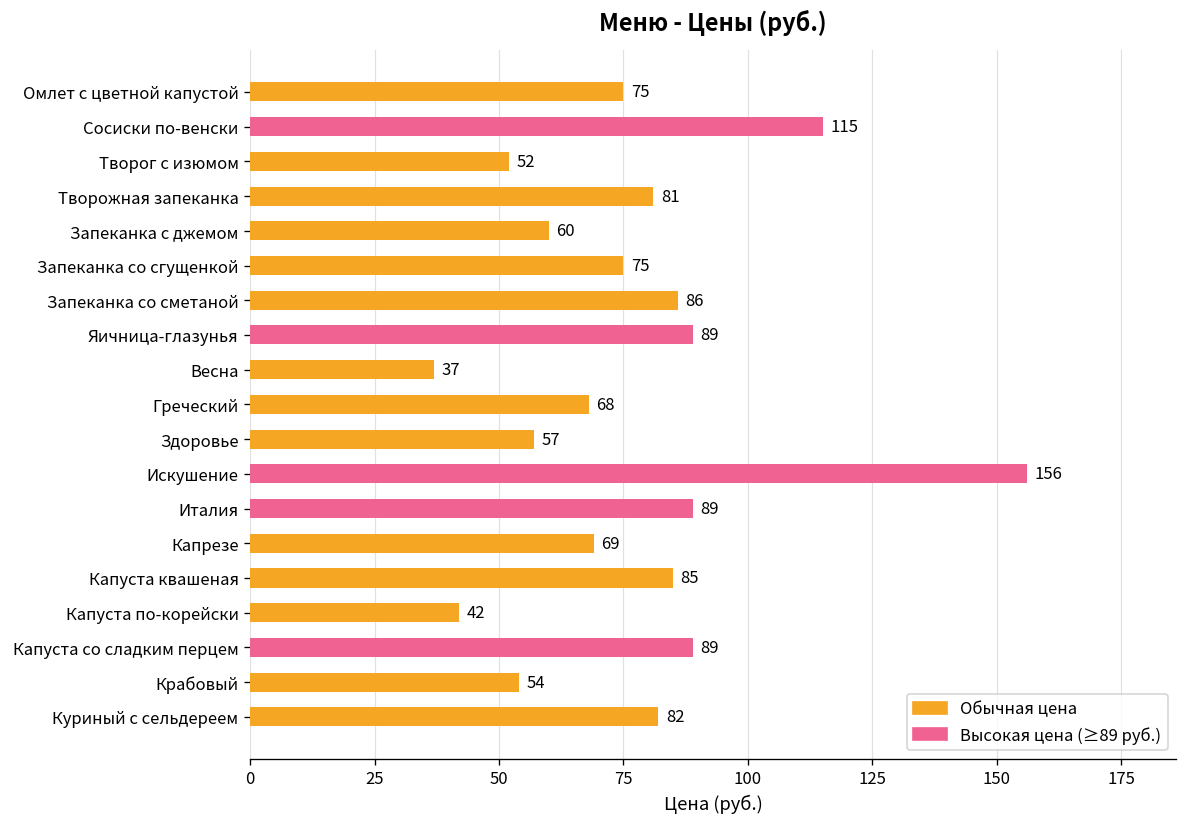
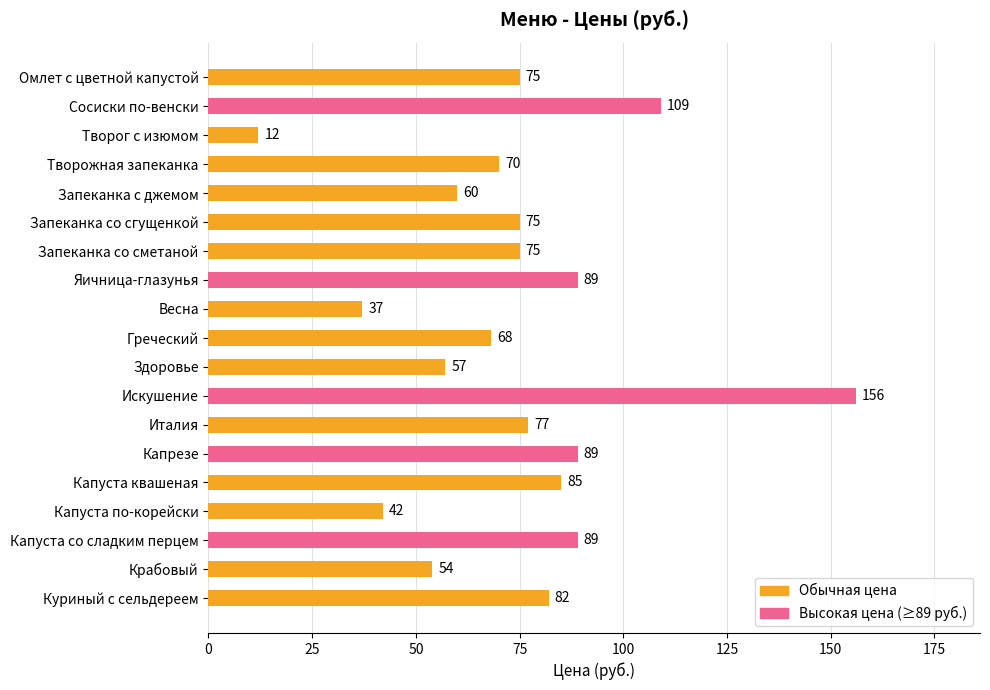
  {
    "Омлет с цветной капустой": 75,
-   "Сосиски по-венски": 115,
-   "Творог с изюмом": 52,
-   "Творожная запеканка": 81,
+   "Сосиски по-венски": 109,
+   "Творог с изюмом": 12,
+   "Творожная запеканка": 70,
    "Запеканка с джемом": 60,
    "Запеканка со сгущенкой": 75,
-   "Запеканка со сметаной": 86,
+   "Запеканка со сметаной": 75,
    "Яичница-глазунья": 89,
    "Весна": 37,
    "Греческий": 68,
    "Здоровье": 57,
    "Искушение": 156,
-   "Италия": 89,
-   "Капрезе": 69,
+   "Италия": 77,
+   "Капрезе": 89,
    "Капуста квашеная": 85,
    "Капуста по-корейски": 42,
    "Капуста со сладким перцем": 89,
    "Крабовый": 54,
    "Куриный с сельдереем": 82
  }
